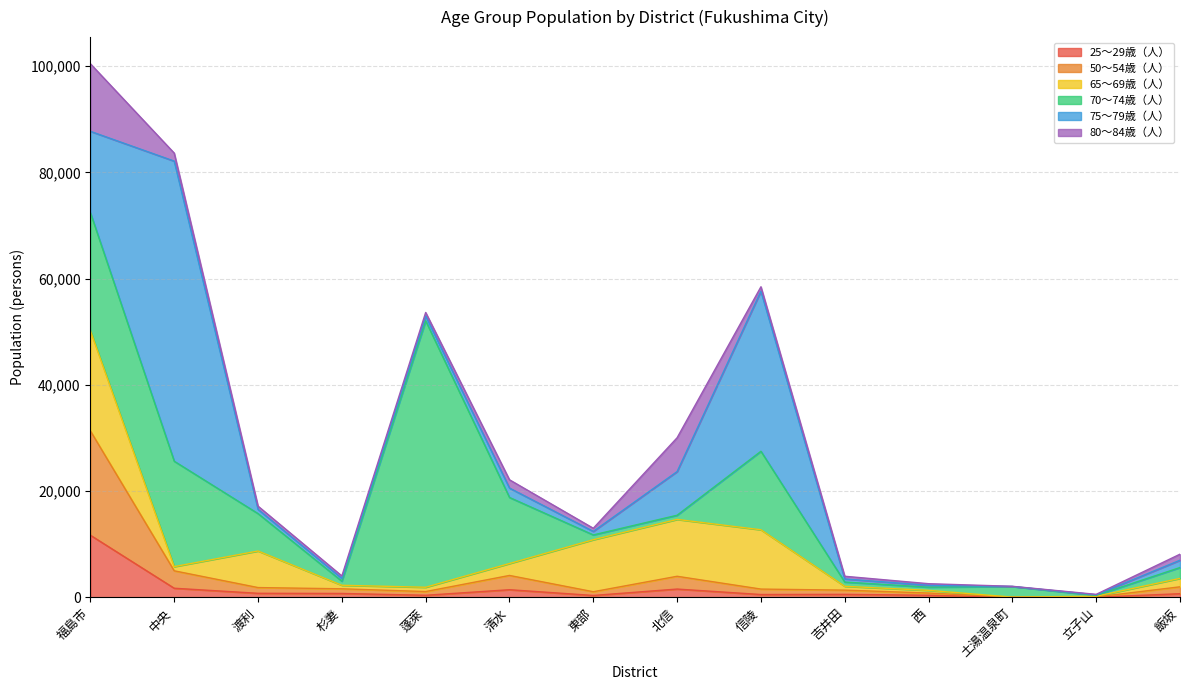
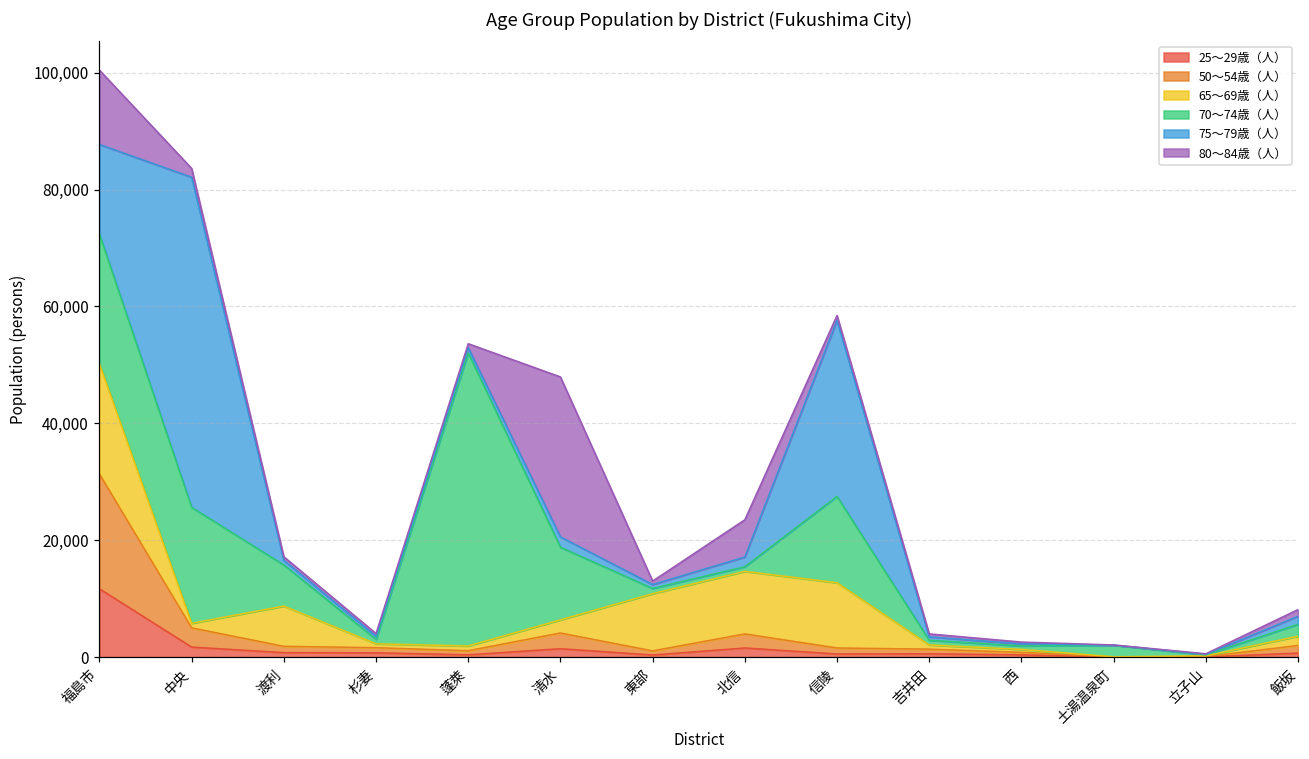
  {
    "65～69歳（人）": {
      "福島市": "19,000",
      "中央": "1,000",
      "渡利": "7,000",
      "杉妻": "1,000",
      "蓬萊": "1,000",
      "清水": "2,000",
      "東部": "10,000",
      "北信": "11,000",
      "信陵": "11,000",
      "吉井田": "1,000",
      "西": "1,000",
      "飯坂": "2,000"
    },
    "70～74歳（人）": {
      "福島市": "22,000",
      "中央": "20,000",
      "渡利": "7,000",
      "杉妻": "1,000",
      "蓬萊": "50,000",
      "清水": "12,000",
      "東部": "1,000",
      "北信": "1,000",
      "信陵": "15,000",
      "吉井田": "1,000",
      "飯坂": "2,000"
    },
    "75～79歳（人）": {
      "福島市": "15,000",
      "中央": "56,000",
      "渡利": "1,000",
      "蓬萊": "1,000",
      "清水": "2,000",
      "東部": "1,000",
-     "北信": "8,000",
+     "北信": "2,000",
      "信陵": "30,000",
      "吉井田": "1,000",
      "飯坂": "1,000"
    },
    "80～84歳（人）": {
      "福島市": "13,000",
      "中央": "2,000",
      "渡利": "1,000",
      "蓬萊": "1,000",
-     "清水": "2,000",
+     "清水": "27,000",
      "東部": "1,000",
      "北信": "6,000",
      "信陵": "1,000",
      "吉井田": "1,000",
      "飯坂": "1,000"
    }
  }
